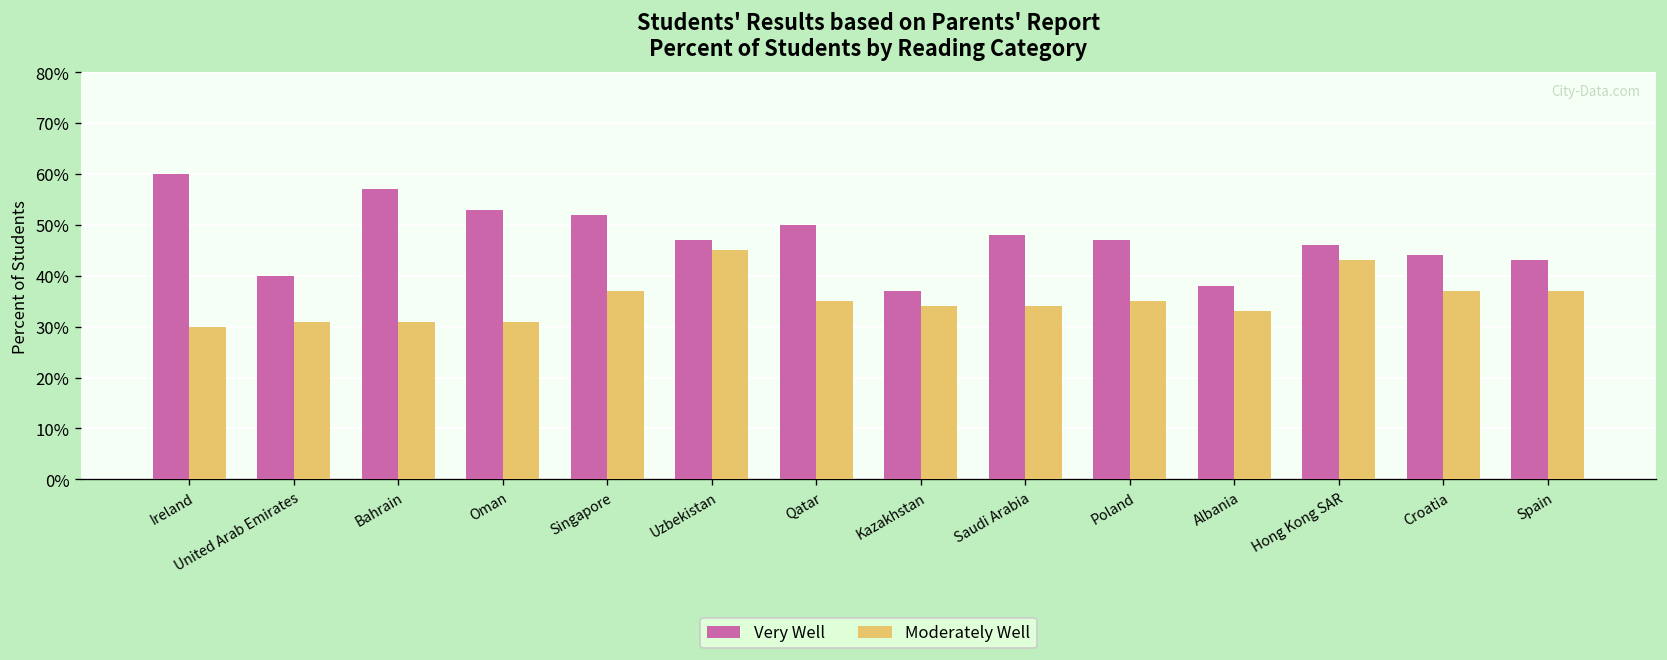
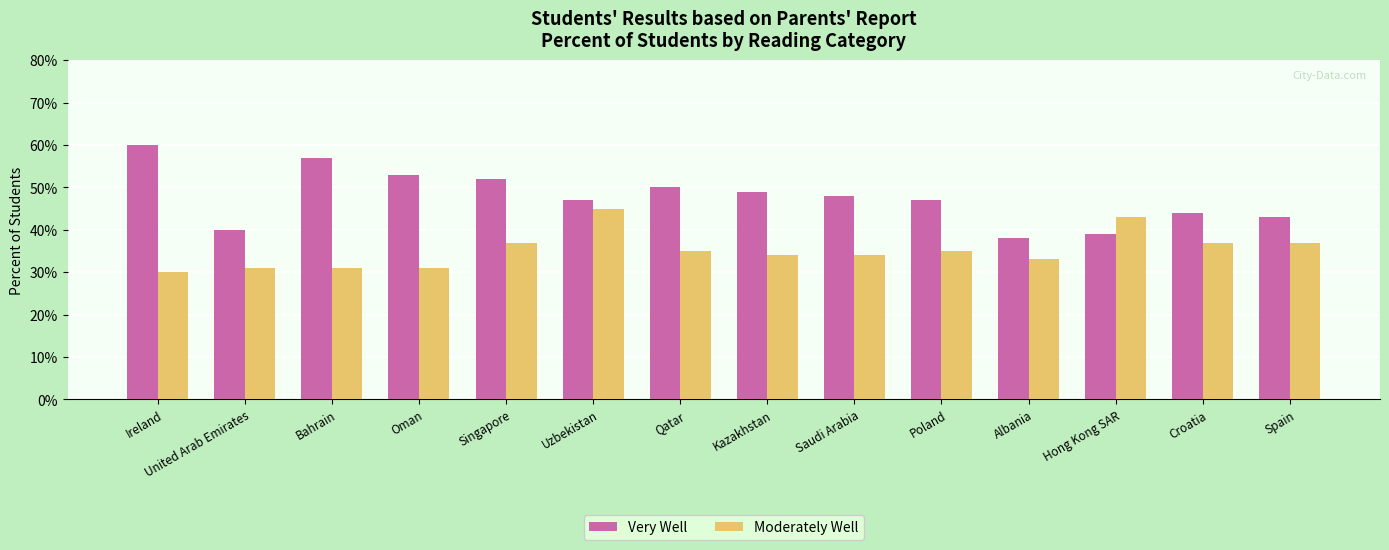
  {
    "Very Well": {
      "Ireland": "60%",
      "United Arab Emirates": "40%",
      "Bahrain": "57%",
      "Oman": "53%",
      "Singapore": "52%",
      "Uzbekistan": "47%",
      "Qatar": "50%",
-     "Kazakhstan": "37%",
+     "Kazakhstan": "49%",
      "Saudi Arabia": "48%",
      "Poland": "47%",
      "Albania": "38%",
-     "Hong Kong SAR": "46%",
+     "Hong Kong SAR": "39%",
      "Croatia": "44%",
      "Spain": "43%"
    },
    "Moderately Well": {
      "Ireland": "30%",
      "United Arab Emirates": "31%",
      "Bahrain": "31%",
      "Oman": "31%",
      "Singapore": "37%",
      "Uzbekistan": "45%",
      "Qatar": "35%",
      "Kazakhstan": "34%",
      "Saudi Arabia": "34%",
      "Poland": "35%",
      "Albania": "33%",
      "Hong Kong SAR": "43%",
      "Croatia": "37%",
      "Spain": "37%"
    }
  }
